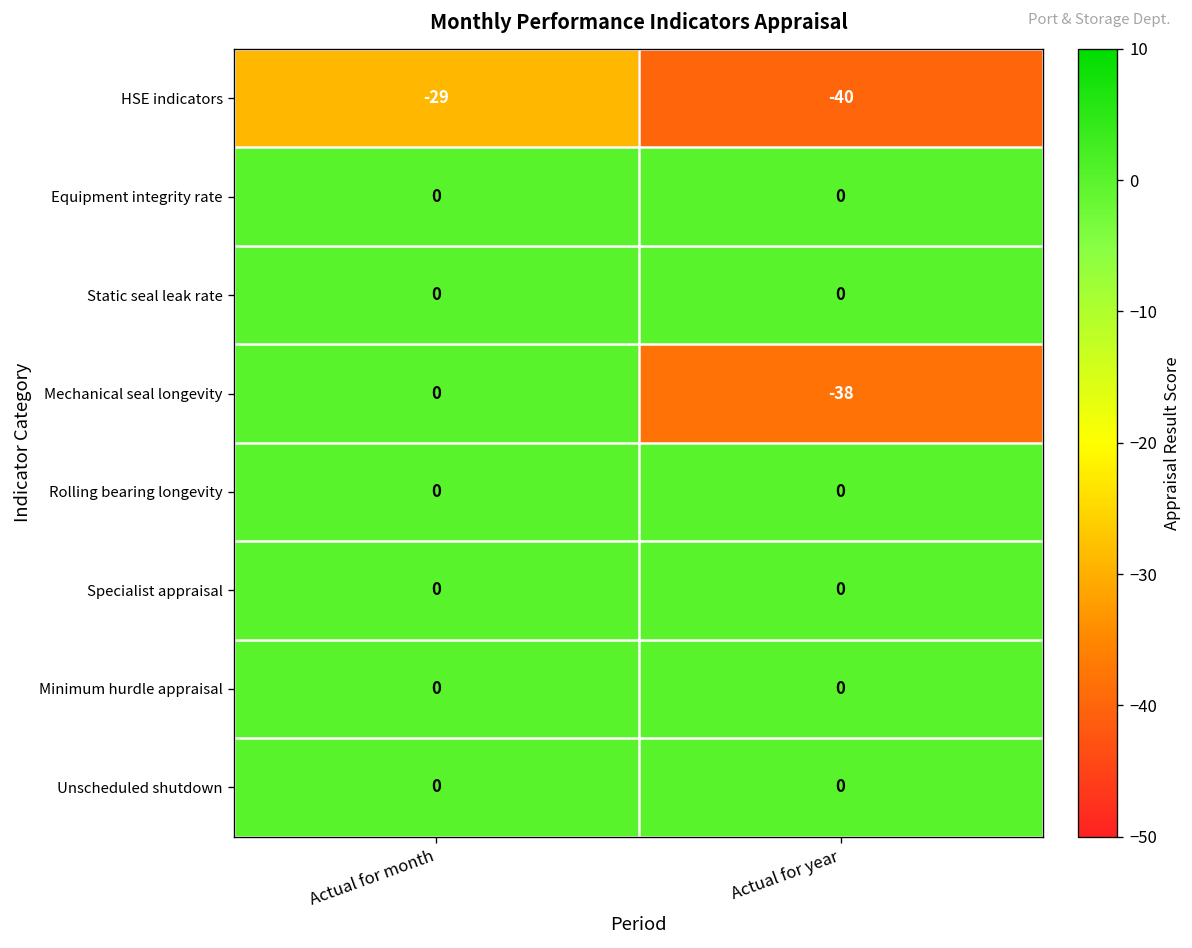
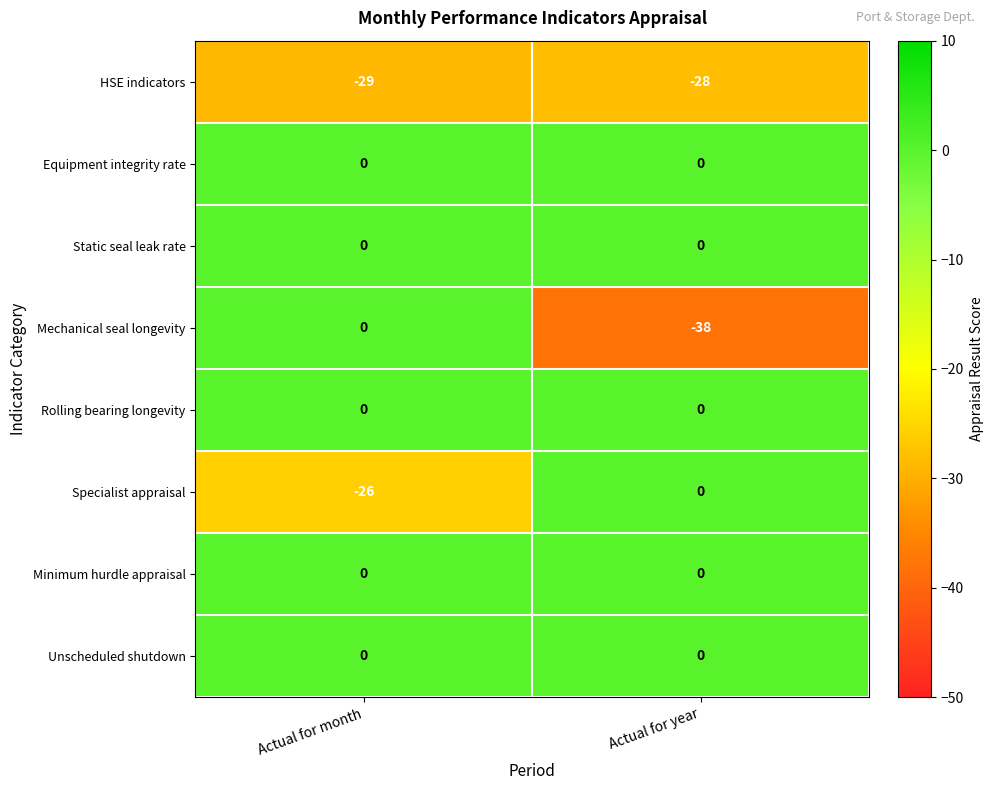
  {
    "HSE indicators": {
      "Actual for month": -29,
-     "Actual for year": -40
+     "Actual for year": -28
    },
    "Equipment integrity rate": {
      "Actual for month": 0,
      "Actual for year": 0
    },
    "Static seal leak rate": {
      "Actual for month": 0,
      "Actual for year": 0
    },
    "Mechanical seal longevity": {
      "Actual for month": 0,
      "Actual for year": -38
    },
    "Rolling bearing longevity": {
      "Actual for month": 0,
      "Actual for year": 0
    },
    "Specialist appraisal": {
-     "Actual for month": 0,
+     "Actual for month": -26,
      "Actual for year": 0
    },
    "Minimum hurdle appraisal": {
      "Actual for month": 0,
      "Actual for year": 0
    },
    "Unscheduled shutdown": {
      "Actual for month": 0,
      "Actual for year": 0
    }
  }
